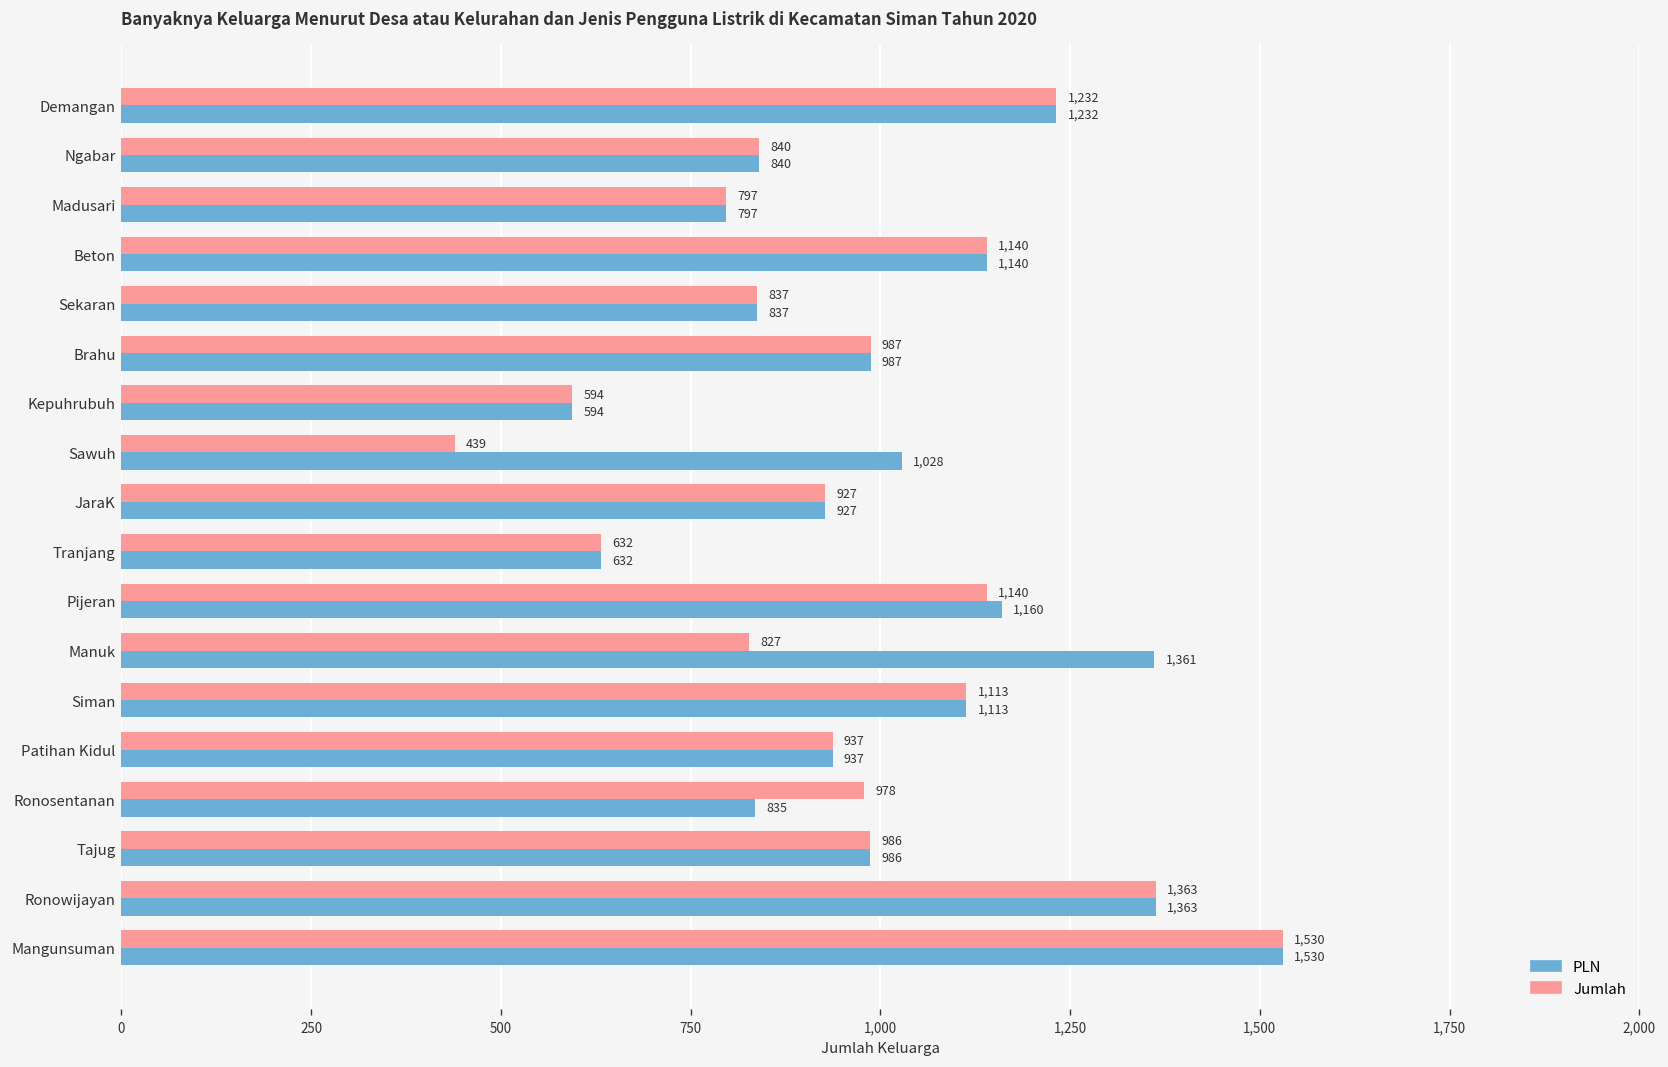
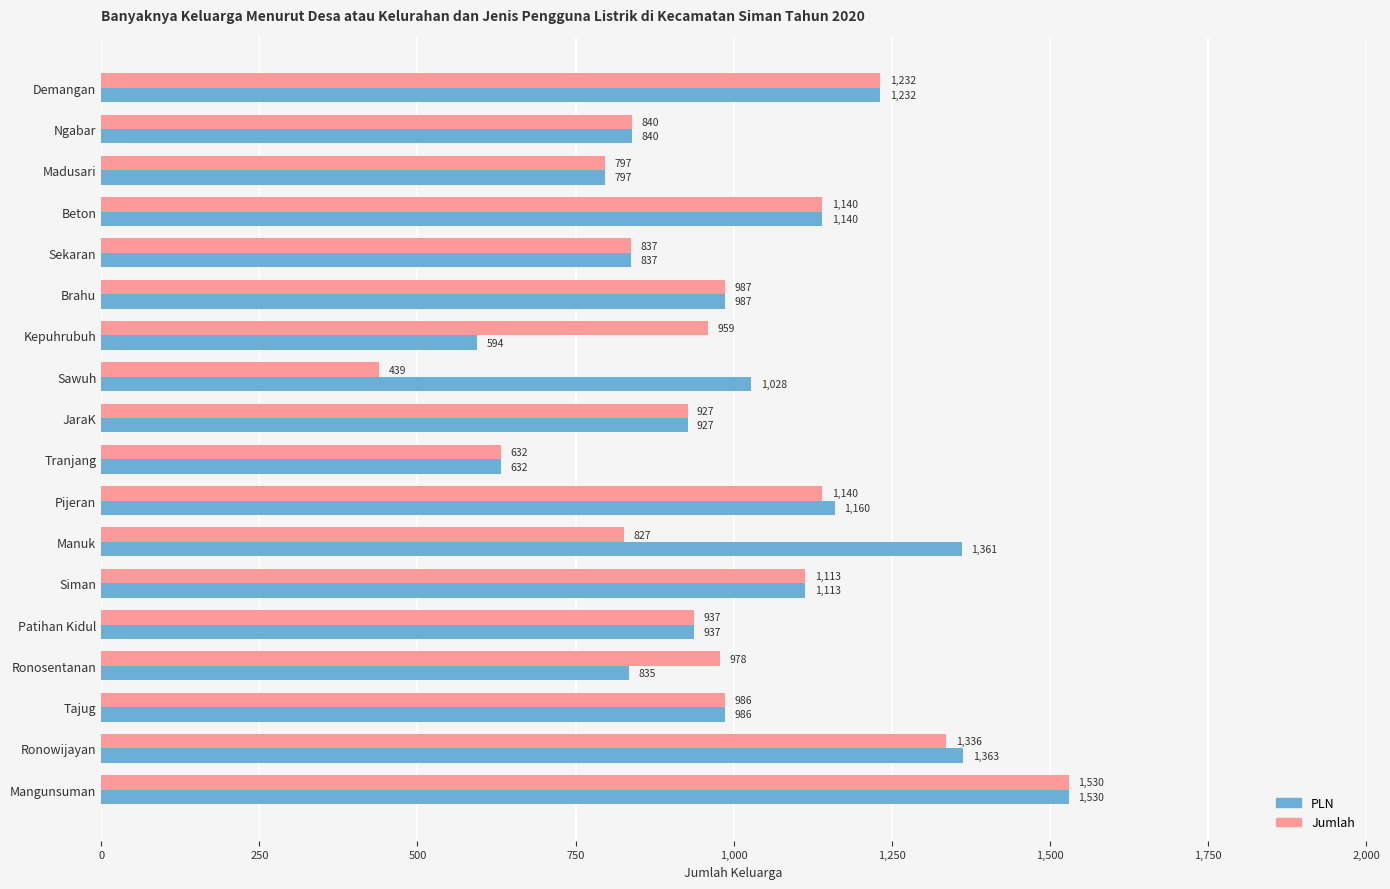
  {
    "PLN": {
      "Demangan": "1,232",
      "Ngabar": "840",
      "Madusari": "797",
      "Beton": "1,140",
      "Sekaran": "837",
      "Brahu": "987",
      "Kepuhrubuh": "594",
      "Sawuh": "1,028",
      "JaraK": "927",
      "Tranjang": "632",
      "Pijeran": "1,160",
      "Manuk": "1,361",
      "Siman": "1,113",
      "Patihan Kidul": "937",
      "Ronosentanan": "835",
      "Tajug": "986",
      "Ronowijayan": "1,363",
      "Mangunsuman": "1,530"
    },
    "Jumlah": {
      "Demangan": "1,232",
      "Ngabar": "840",
      "Madusari": "797",
      "Beton": "1,140",
      "Sekaran": "837",
      "Brahu": "987",
-     "Kepuhrubuh": "594",
+     "Kepuhrubuh": "959",
      "Sawuh": "439",
      "JaraK": "927",
      "Tranjang": "632",
      "Pijeran": "1,140",
      "Manuk": "827",
      "Siman": "1,113",
      "Patihan Kidul": "937",
      "Ronosentanan": "978",
      "Tajug": "986",
-     "Ronowijayan": "1,363",
+     "Ronowijayan": "1,336",
      "Mangunsuman": "1,530"
    }
  }
